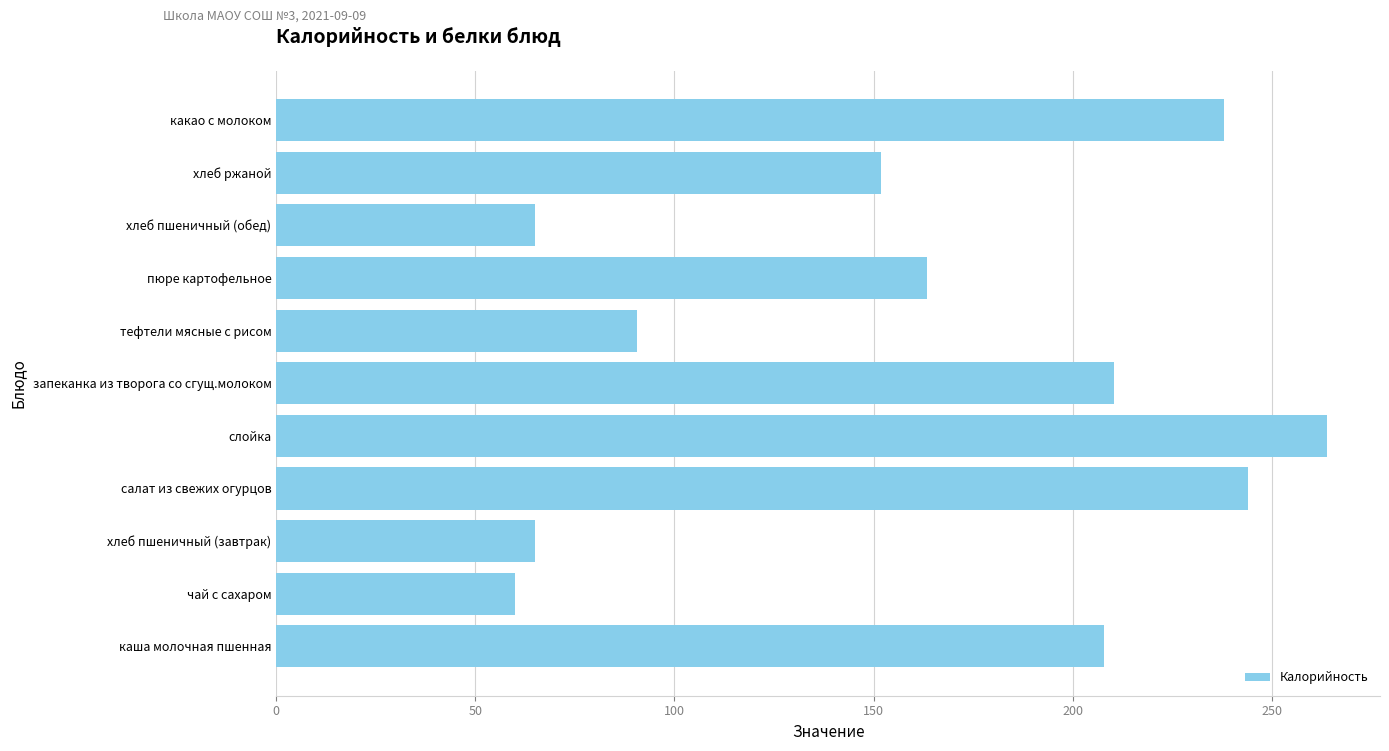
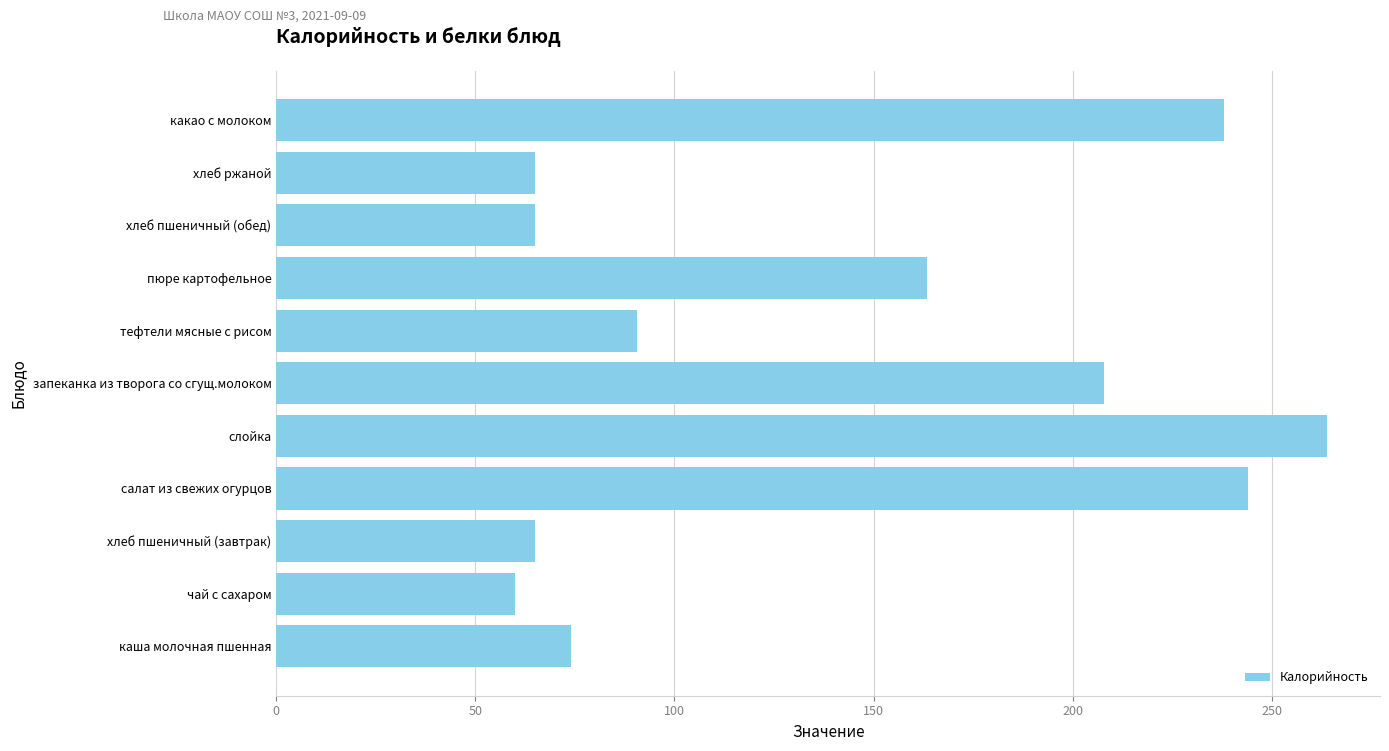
  {
    "какао с молоком": 238,
-   "хлеб ржаной": 152,
+   "хлеб ржаной": 65,
    "хлеб пшеничный (обед)": 65,
    "пюре картофельное": 164,
    "тефтели мясные с рисом": 91,
-   "запеканка из творога со сгущ.молоком": 210,
+   "запеканка из творога со сгущ.молоком": 208,
    "слойка": 264,
    "салат из свежих огурцов": 244,
    "хлеб пшеничный (завтрак)": 65,
    "чай с сахаром": 60,
-   "каша молочная пшенная": 208
+   "каша молочная пшенная": 74
  }
